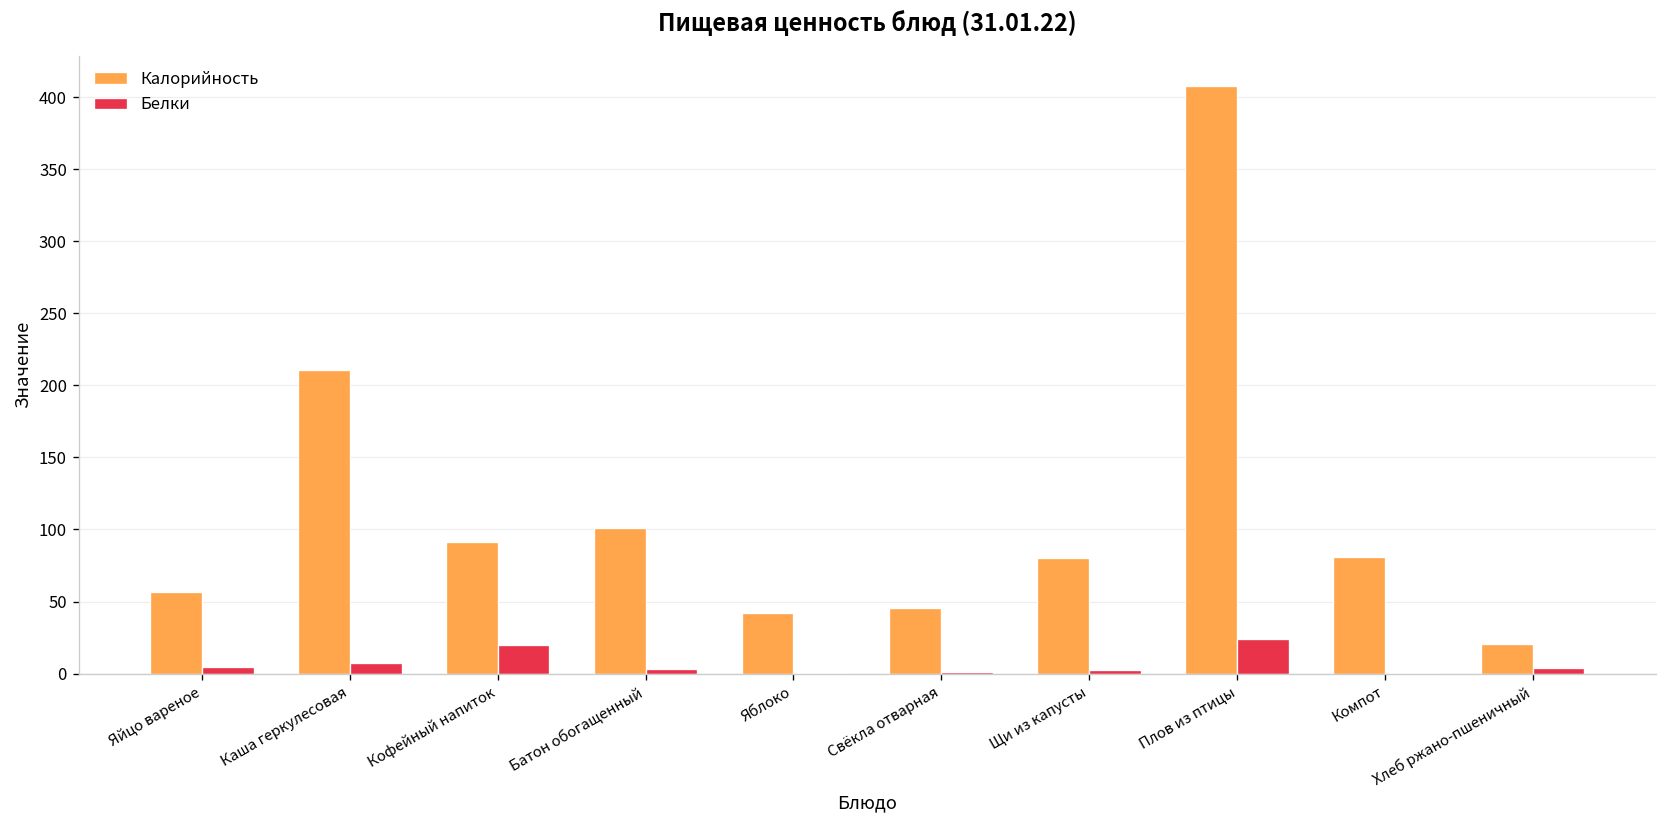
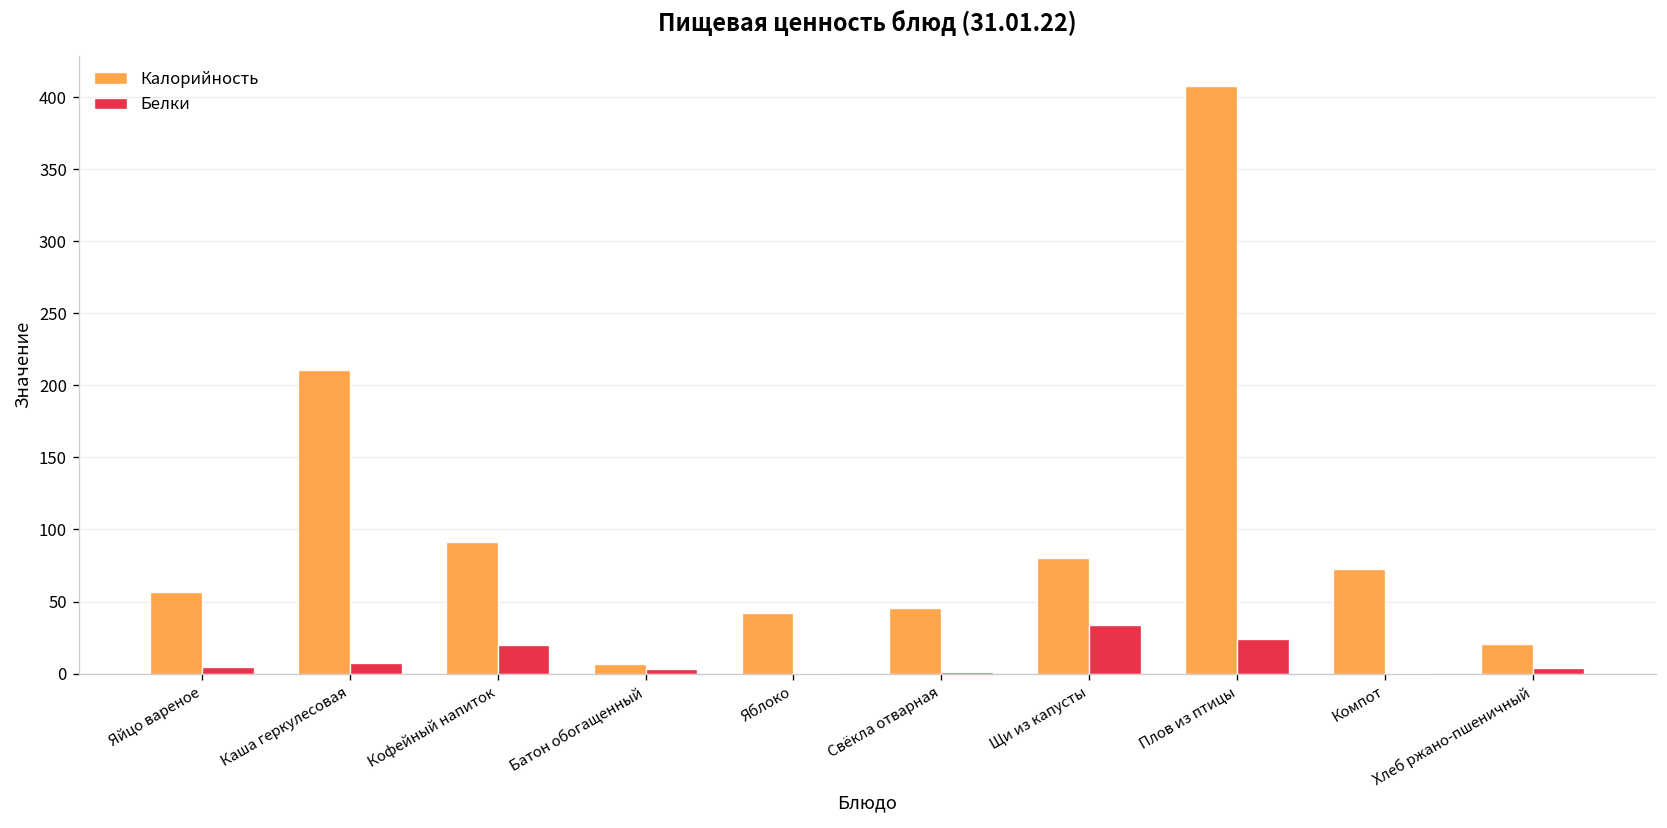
  {
    "Калорийность": {
      "Яйцо вареное": 57,
      "Каша геркулесовая": 210,
      "Кофейный напиток": 91,
-     "Батон обогащенный": 101,
+     "Батон обогащенный": 6,
      "Яблоко": 42,
      "Свёкла отварная": 46,
      "Щи из капусты": 80,
      "Плов из птицы": 408,
-     "Компот": 81,
+     "Компот": 73,
      "Хлеб ржано-пшеничный": 20
    },
    "Белки": {
      "Яйцо вареное": 5,
      "Каша геркулесовая": 7,
      "Кофейный напиток": 20,
      "Батон обогащенный": 3,
-     "Щи из капусты": 3,
+     "Щи из капусты": 34,
      "Плов из птицы": 24,
      "Хлеб ржано-пшеничный": 4
    }
  }
